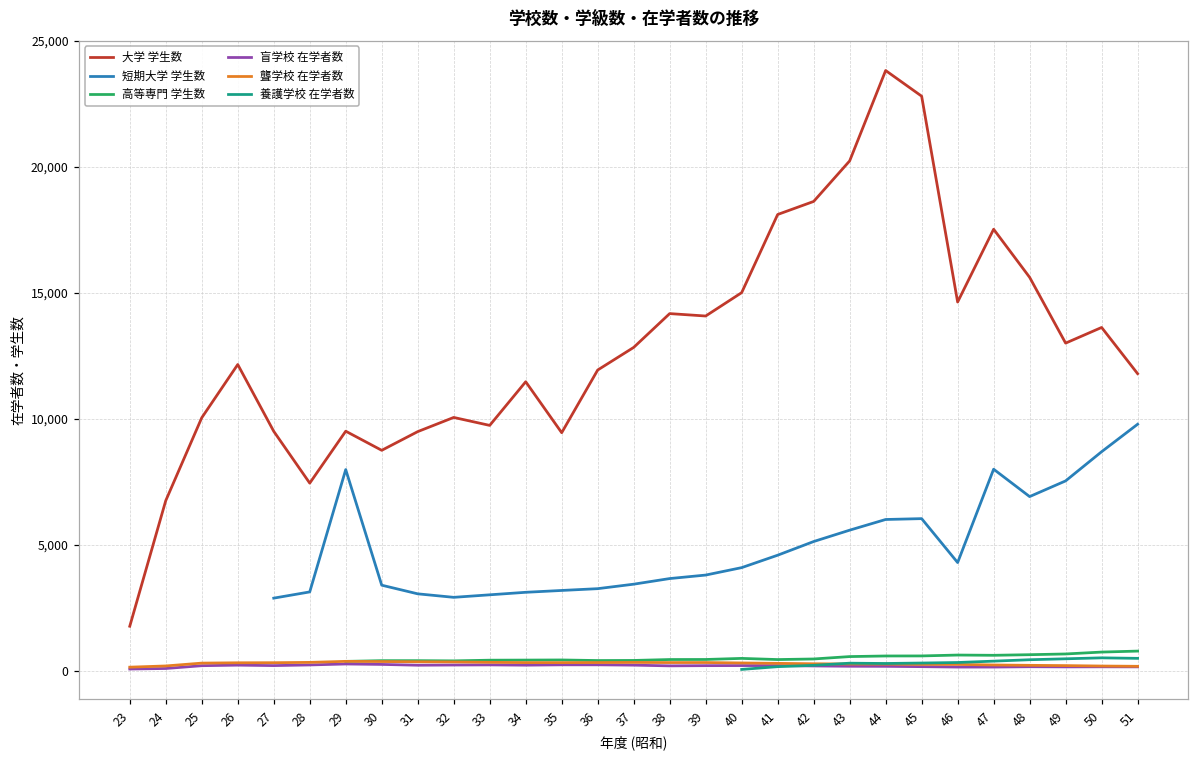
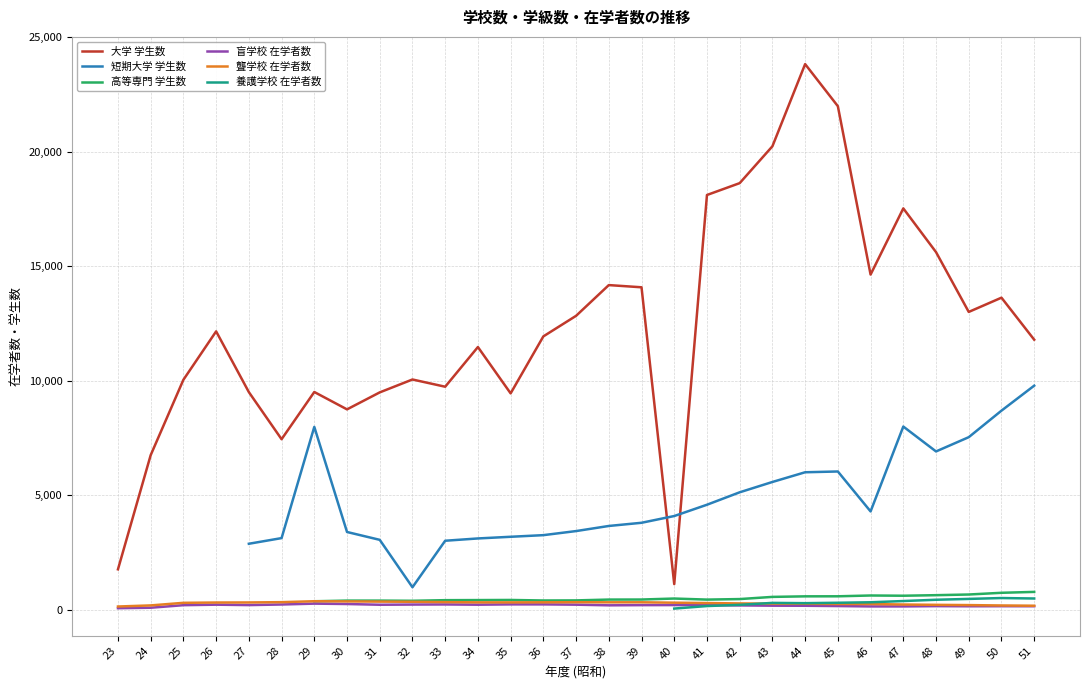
  {
    "大学 学生数": {
      "23": "1,800",
      "24": "6,800",
      "25": "10,000",
      "26": "12,200",
      "27": "9,500",
      "28": "7,400",
      "29": "9,500",
      "30": "8,700",
      "31": "9,500",
      "32": "10,100",
      "33": "9,700",
      "34": "11,500",
      "35": "9,400",
      "36": "11,900",
      "37": "12,800",
      "38": "14,200",
      "39": "14,100",
-     "40": "15,000",
+     "40": "1,100",
      "41": "18,100",
      "42": "18,600",
      "43": "20,200",
      "44": "23,800",
-     "45": "22,800",
+     "45": "22,000",
      "46": "14,600",
      "47": "17,500",
      "48": "15,600",
      "49": "13,000",
      "50": "13,600",
      "51": "11,800"
    },
    "短期大学 学生数": {
      "27": "2,900",
      "28": "3,100",
      "29": "8,000",
      "30": "3,400",
      "31": "3,100",
-     "32": "2,900",
+     "32": "1,000",
      "33": "3,000",
      "34": "3,100",
      "35": "3,200",
      "36": "3,300",
      "37": "3,400",
      "38": "3,700",
      "39": "3,800",
      "40": "4,100",
      "41": "4,600",
      "42": "5,100",
      "43": "5,600",
      "44": "6,000",
      "45": "6,000",
      "46": "4,300",
      "47": "8,000",
      "48": "6,900",
      "49": "7,500",
      "50": "8,700",
      "51": "9,800"
    },
    "盲学校 在学者数": {
      "27": "200",
      "30": "200",
      "31": "200",
      "32": "200",
      "38": "200",
      "39": "200"
    },
    "聾学校 在学者数": {
      "27": "300",
      "38": "300",
      "39": "300"
    }
  }
